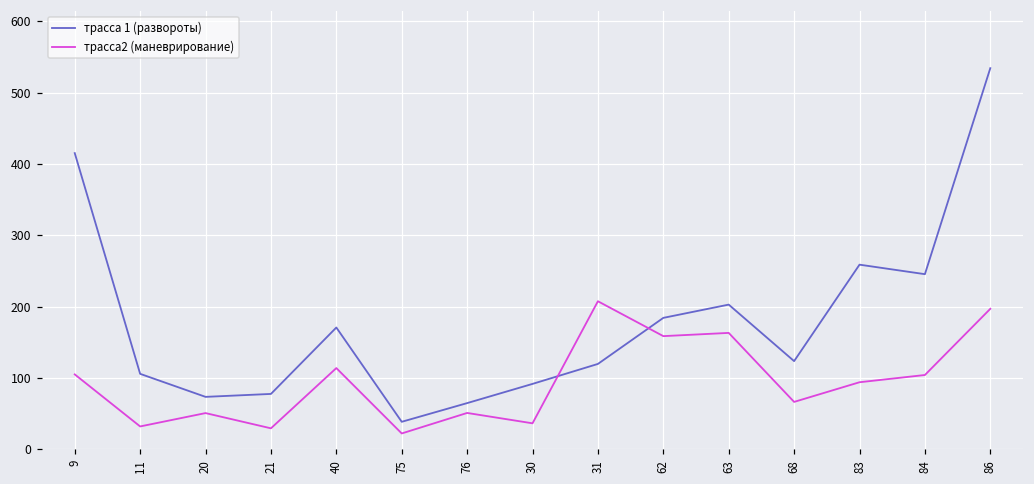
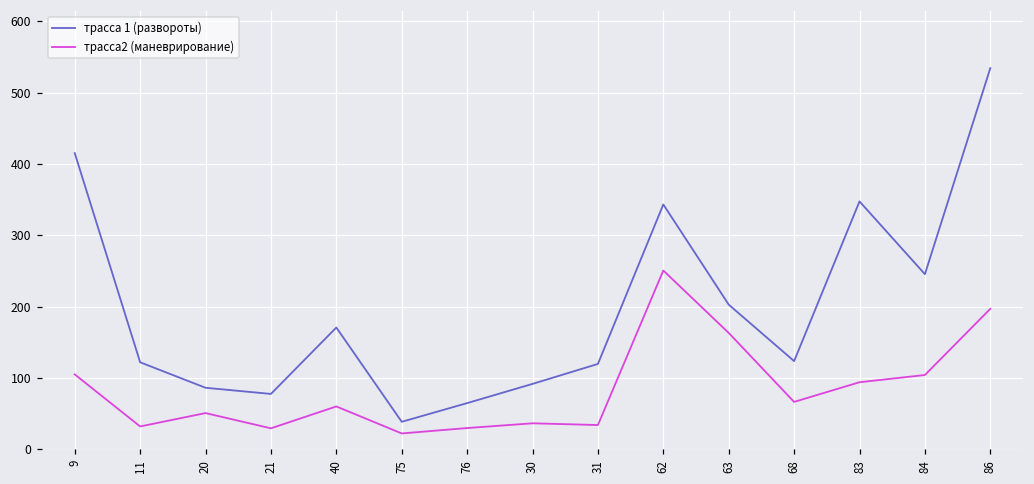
  {
    "трасса 1 (развороты)": {
      "9": 420,
-     "11": 110,
-     "20": 70,
+     "11": 120,
+     "20": 90,
      "21": 80,
      "40": 170,
      "75": 40,
      "76": 60,
      "30": 90,
      "31": 120,
-     "62": 180,
+     "62": 340,
      "63": 200,
      "68": 120,
-     "83": 260,
+     "83": 350,
      "84": 250,
      "86": 530
    },
    "трасса2 (маневрирование)": {
      "9": 110,
      "11": 30,
      "20": 50,
      "21": 30,
-     "40": 110,
+     "40": 60,
      "75": 20,
-     "76": 50,
+     "76": 30,
      "30": 40,
-     "31": 210,
-     "62": 160,
+     "31": 30,
+     "62": 250,
      "63": 160,
      "68": 70,
      "83": 90,
      "84": 100,
      "86": 200
    }
  }
